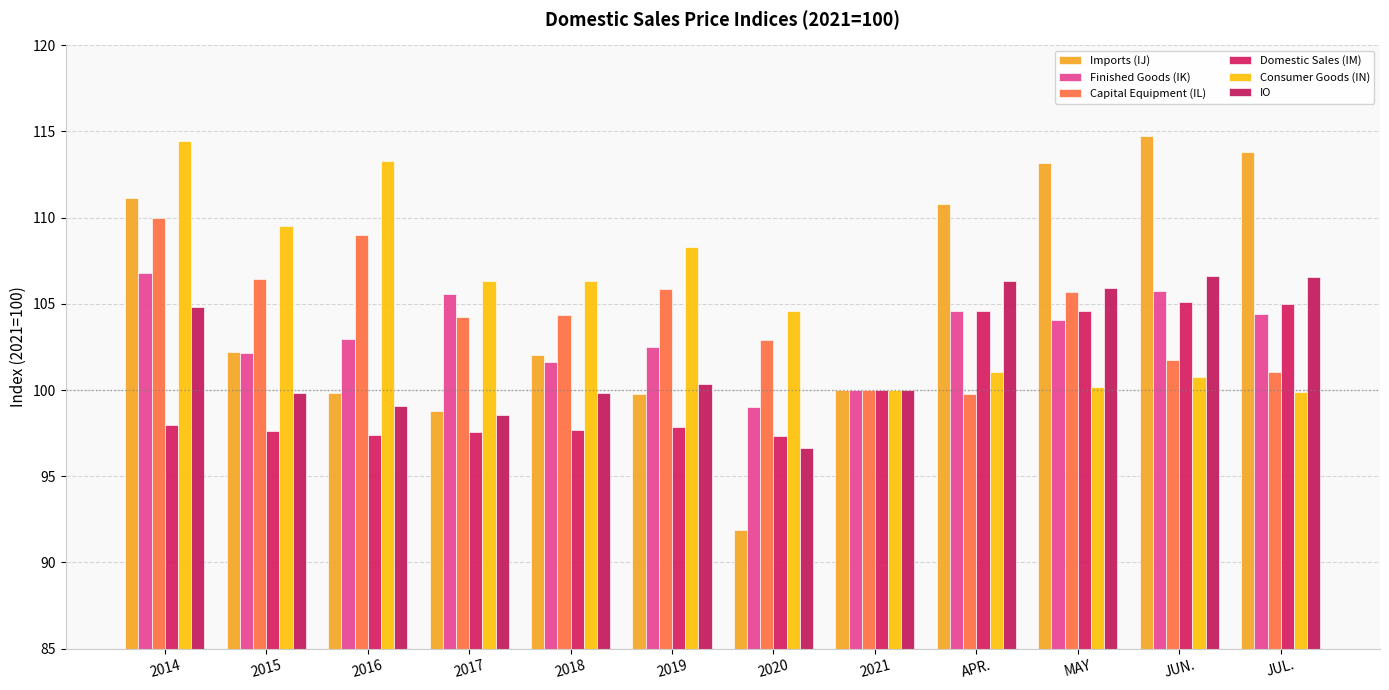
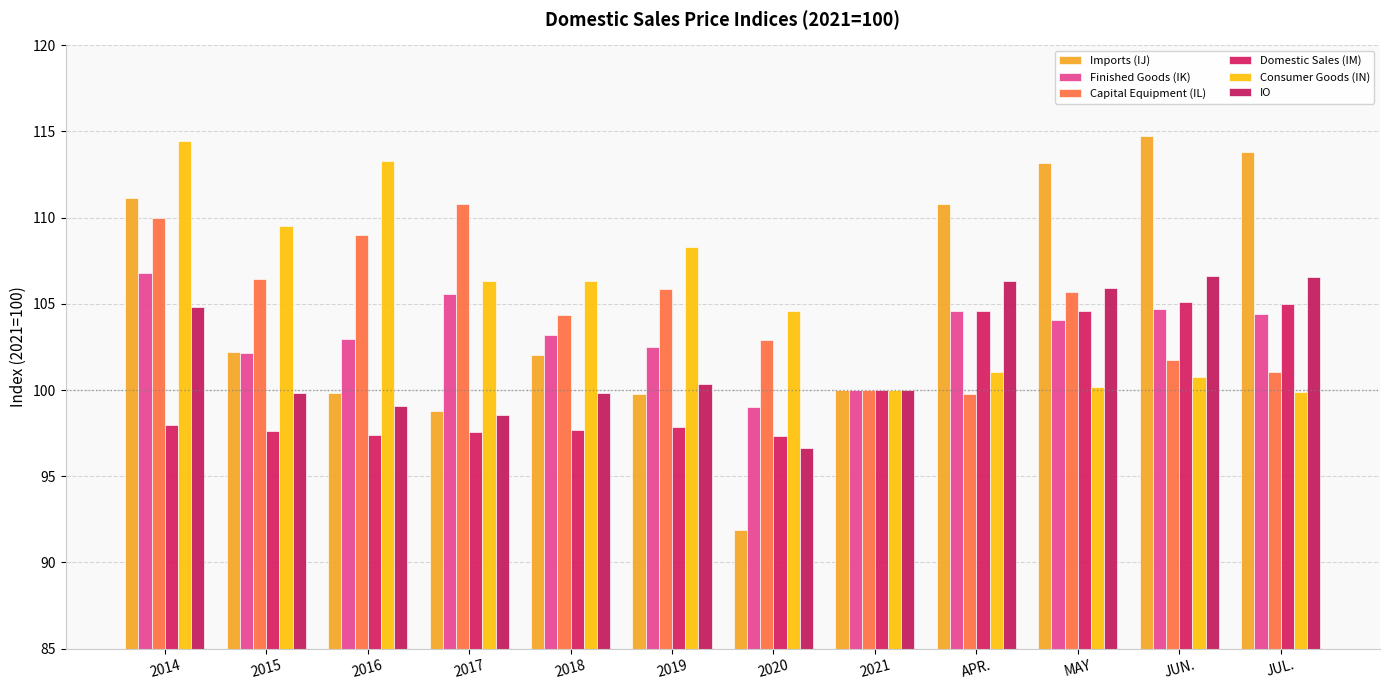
  {
    "Finished Goods (IK)": {
      "2014": 106.8,
      "2015": 102.2,
      "2016": 103.0,
      "2017": 105.6,
-     "2018": 101.6,
+     "2018": 103.2,
      "2019": 102.5,
      "2020": 99.0,
      "2021": 100.0,
      "APR.": 104.6,
      "MAY": 104.1,
-     "JUN.": 105.7,
+     "JUN.": 104.7,
      "JUL.": 104.4
    },
    "Capital Equipment (IL)": {
      "2014": 110.0,
      "2015": 106.4,
      "2016": 109.0,
-     "2017": 104.2,
+     "2017": 110.8,
      "2018": 104.3,
      "2019": 105.8,
      "2020": 102.9,
      "2021": 100.0,
      "APR.": 99.8,
      "MAY": 105.7,
      "JUN.": 101.7,
      "JUL.": 101.0
    }
  }
